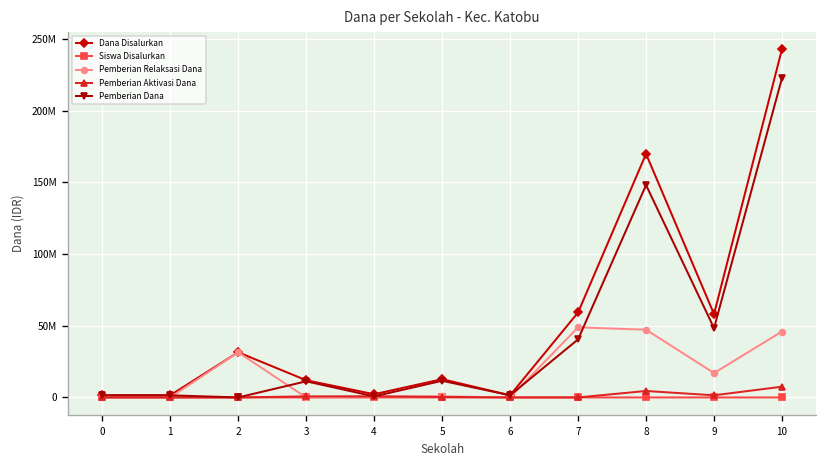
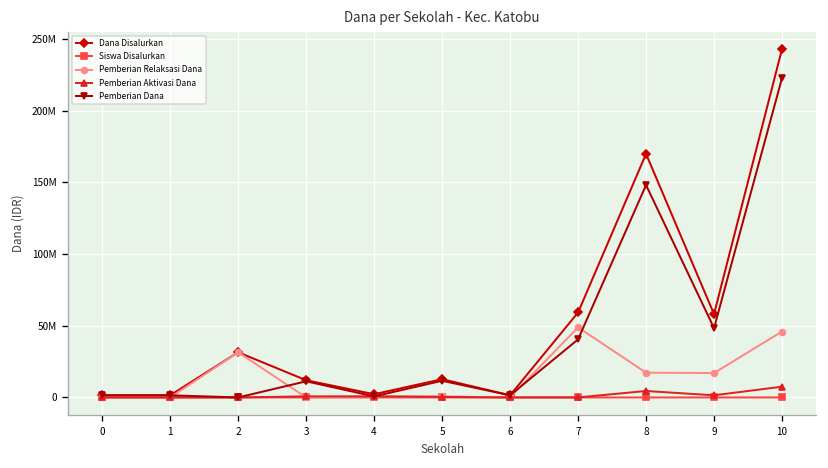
  {
    "Pemberian Relaksasi Dana": {
      "7": 49000000,
-     "8": 47000000,
+     "8": 17000000,
      "9": 17000000,
      "10": 46000000
    }
  }
